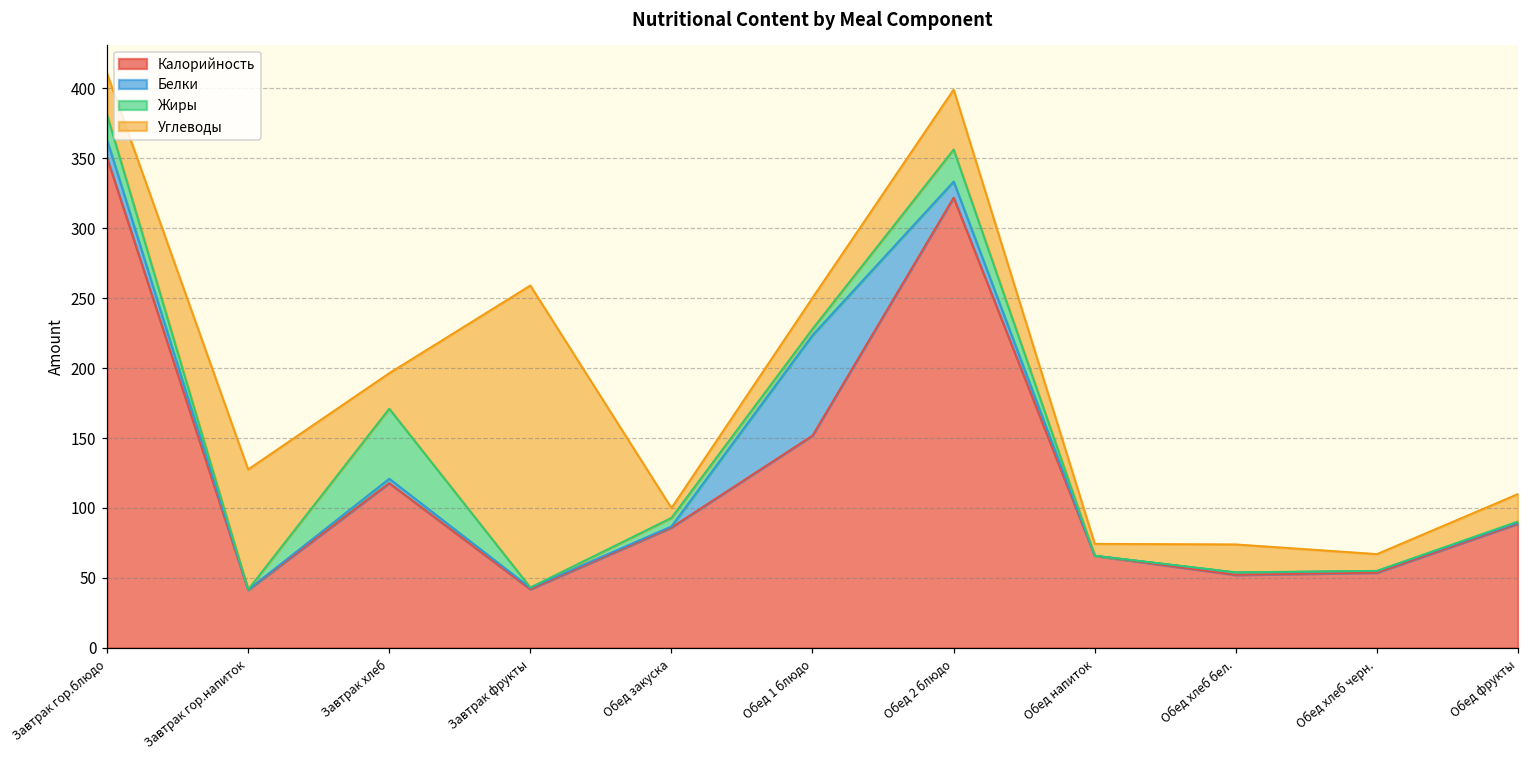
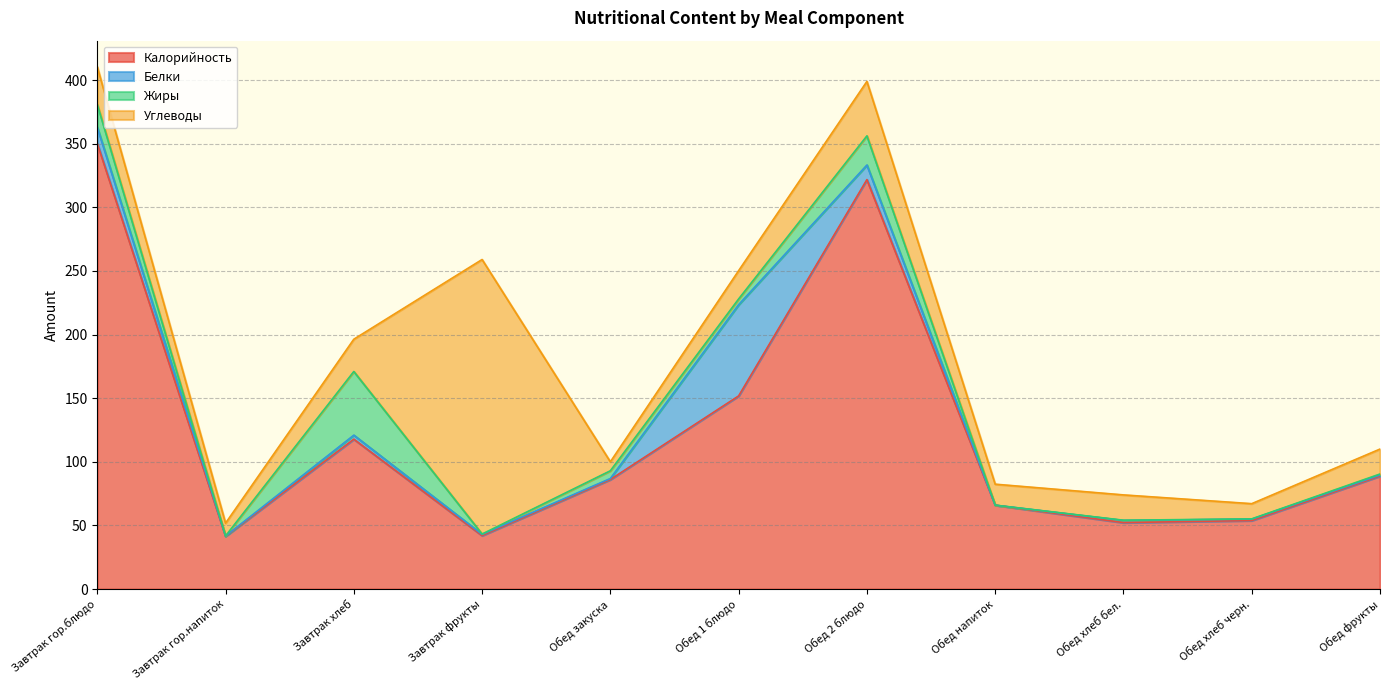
  {
    "Калорийность": {
      "Завтрак гор.блюдо": 350,
      "Завтрак хлеб": 118,
      "Обед 1 блюдо": 152,
      "Обед 2 блюдо": 322
    },
    "Белки": {
      "Завтрак гор.блюдо": 13,
      "Завтрак хлеб": 3,
      "Обед 1 блюдо": 72,
      "Обед 2 блюдо": 11
    },
    "Жиры": {
      "Завтрак гор.блюдо": 18,
      "Завтрак хлеб": 50,
      "Обед закуска": 6,
      "Обед 1 блюдо": 5,
      "Обед 2 блюдо": 23
    },
    "Углеводы": {
      "Завтрак гор.блюдо": 30,
-     "Завтрак гор.напиток": 86,
+     "Завтрак гор.напиток": 10,
      "Завтрак хлеб": 25,
      "Завтрак фрукты": 216,
      "Обед закуска": 7,
      "Обед 1 блюдо": 22,
      "Обед 2 блюдо": 43,
-     "Обед напиток": 8,
+     "Обед напиток": 16,
      "Обед хлеб бел.": 20,
      "Обед хлеб черн.": 12,
      "Обед фрукты": 20
    }
  }
